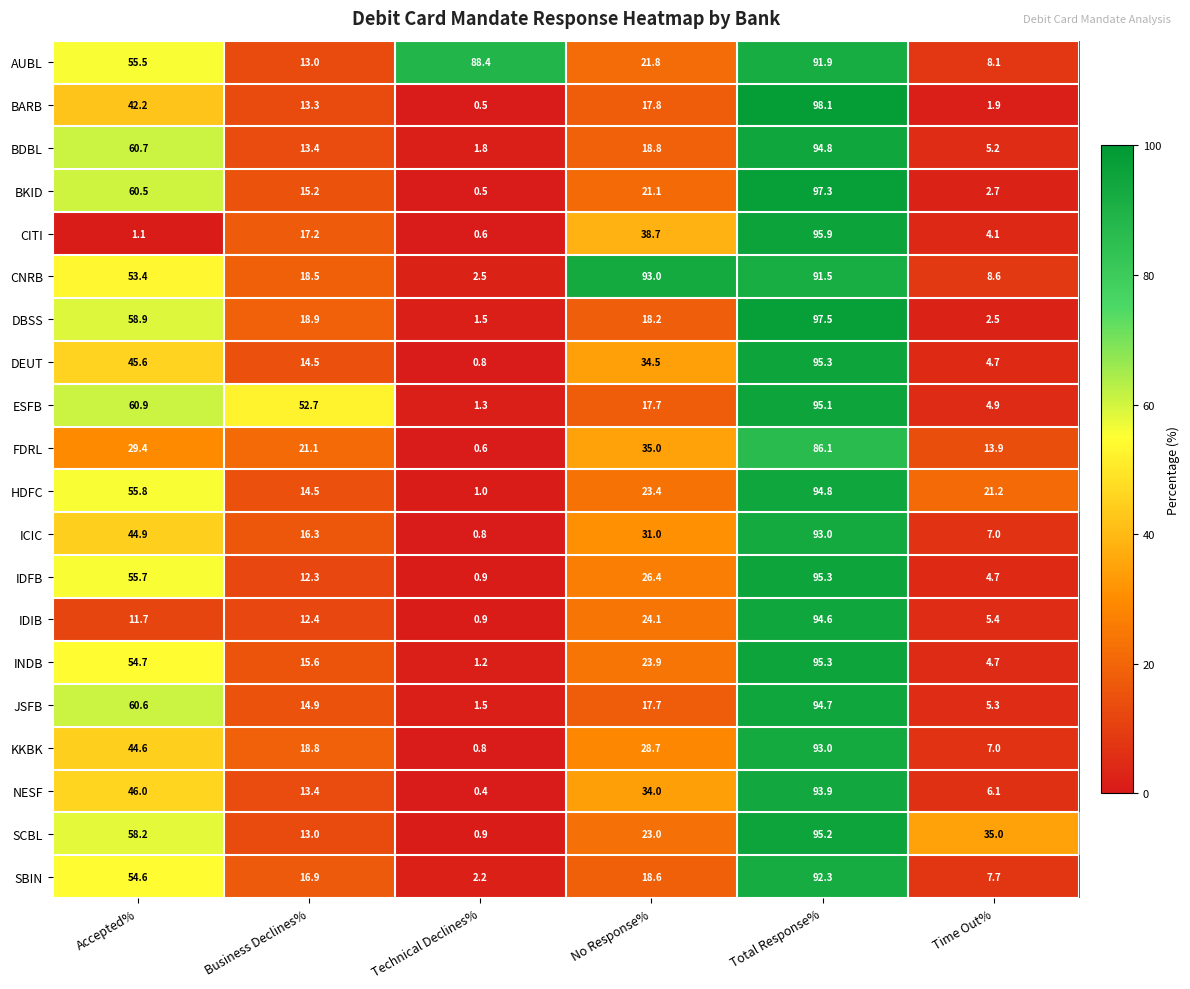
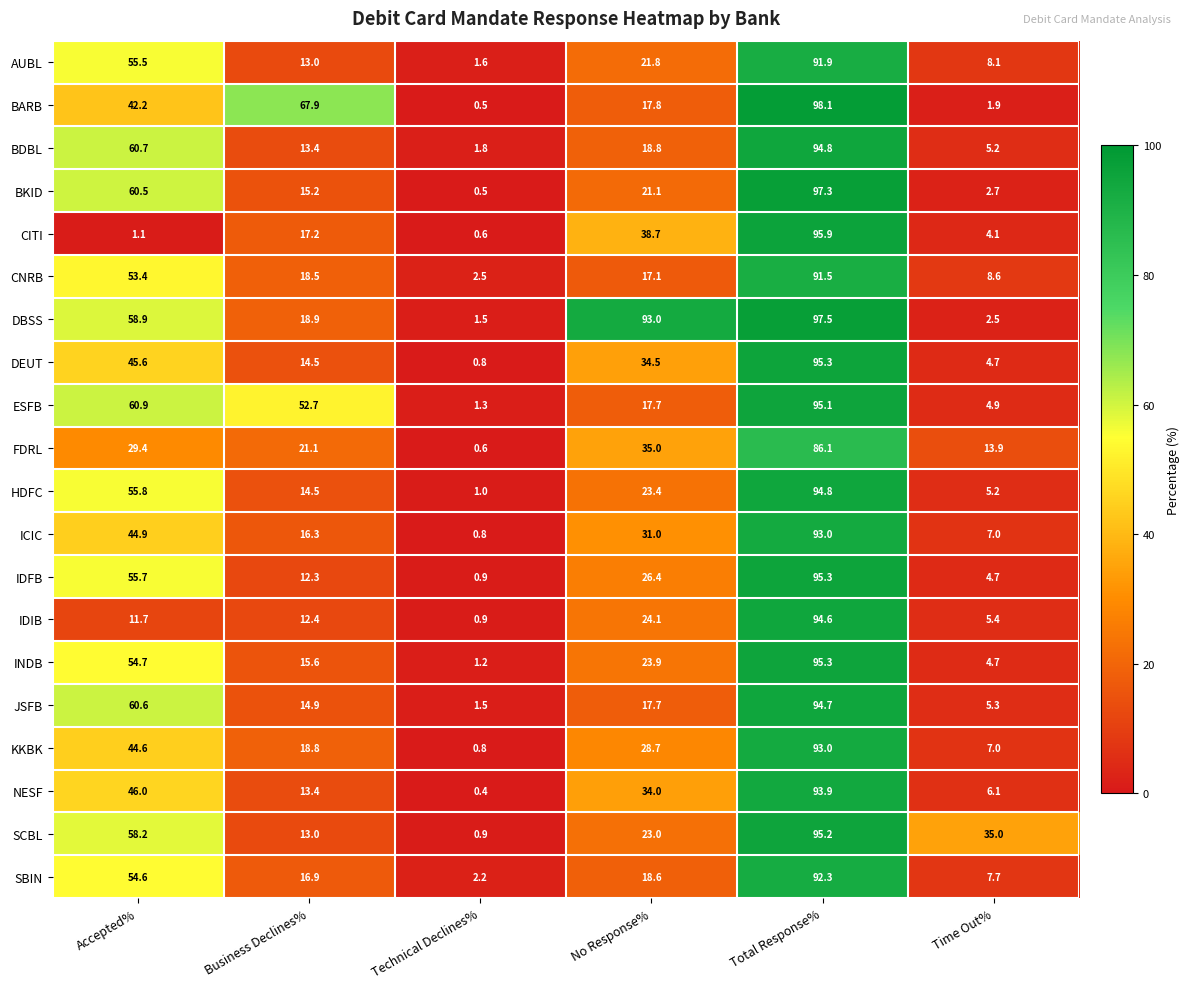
  {
    "AUBL": {
      "Accepted%": 55.5,
      "Business Declines%": 13.0,
-     "Technical Declines%": 88.4,
+     "Technical Declines%": 1.6,
      "No Response%": 21.8,
      "Total Response%": 91.9,
      "Time Out%": 8.1
    },
    "BARB": {
      "Accepted%": 42.2,
-     "Business Declines%": 13.3,
+     "Business Declines%": 67.9,
      "Technical Declines%": 0.5,
      "No Response%": 17.8,
      "Total Response%": 98.1,
      "Time Out%": 1.9
    },
    "BDBL": {
      "Accepted%": 60.7,
      "Business Declines%": 13.4,
      "Technical Declines%": 1.8,
      "No Response%": 18.8,
      "Total Response%": 94.8,
      "Time Out%": 5.2
    },
    "BKID": {
      "Accepted%": 60.5,
      "Business Declines%": 15.2,
      "Technical Declines%": 0.5,
      "No Response%": 21.1,
      "Total Response%": 97.3,
      "Time Out%": 2.7
    },
    "CITI": {
      "Accepted%": 1.1,
      "Business Declines%": 17.2,
      "Technical Declines%": 0.6,
      "No Response%": 38.7,
      "Total Response%": 95.9,
      "Time Out%": 4.1
    },
    "CNRB": {
      "Accepted%": 53.4,
      "Business Declines%": 18.5,
      "Technical Declines%": 2.5,
-     "No Response%": 93.0,
+     "No Response%": 17.1,
      "Total Response%": 91.5,
      "Time Out%": 8.6
    },
    "DBSS": {
      "Accepted%": 58.9,
      "Business Declines%": 18.9,
      "Technical Declines%": 1.5,
-     "No Response%": 18.2,
+     "No Response%": 93.0,
      "Total Response%": 97.5,
      "Time Out%": 2.5
    },
    "DEUT": {
      "Accepted%": 45.6,
      "Business Declines%": 14.5,
      "Technical Declines%": 0.8,
      "No Response%": 34.5,
      "Total Response%": 95.3,
      "Time Out%": 4.7
    },
    "ESFB": {
      "Accepted%": 60.9,
      "Business Declines%": 52.7,
      "Technical Declines%": 1.3,
      "No Response%": 17.7,
      "Total Response%": 95.1,
      "Time Out%": 4.9
    },
    "FDRL": {
      "Accepted%": 29.4,
      "Business Declines%": 21.1,
      "Technical Declines%": 0.6,
      "No Response%": 35.0,
      "Total Response%": 86.1,
      "Time Out%": 13.9
    },
    "HDFC": {
      "Accepted%": 55.8,
      "Business Declines%": 14.5,
      "Technical Declines%": 1.0,
      "No Response%": 23.4,
      "Total Response%": 94.8,
-     "Time Out%": 21.2
+     "Time Out%": 5.2
    },
    "ICIC": {
      "Accepted%": 44.9,
      "Business Declines%": 16.3,
      "Technical Declines%": 0.8,
      "No Response%": 31.0,
      "Total Response%": 93.0,
      "Time Out%": 7.0
    },
    "IDFB": {
      "Accepted%": 55.7,
      "Business Declines%": 12.3,
      "Technical Declines%": 0.9,
      "No Response%": 26.4,
      "Total Response%": 95.3,
      "Time Out%": 4.7
    },
    "IDIB": {
      "Accepted%": 11.7,
      "Business Declines%": 12.4,
      "Technical Declines%": 0.9,
      "No Response%": 24.1,
      "Total Response%": 94.6,
      "Time Out%": 5.4
    },
    "INDB": {
      "Accepted%": 54.7,
      "Business Declines%": 15.6,
      "Technical Declines%": 1.2,
      "No Response%": 23.9,
      "Total Response%": 95.3,
      "Time Out%": 4.7
    },
    "JSFB": {
      "Accepted%": 60.6,
      "Business Declines%": 14.9,
      "Technical Declines%": 1.5,
      "No Response%": 17.7,
      "Total Response%": 94.7,
      "Time Out%": 5.3
    },
    "KKBK": {
      "Accepted%": 44.6,
      "Business Declines%": 18.8,
      "Technical Declines%": 0.8,
      "No Response%": 28.7,
      "Total Response%": 93.0,
      "Time Out%": 7.0
    },
    "NESF": {
      "Accepted%": 46.0,
      "Business Declines%": 13.4,
      "Technical Declines%": 0.4,
      "No Response%": 34.0,
      "Total Response%": 93.9,
      "Time Out%": 6.1
    },
    "SCBL": {
      "Accepted%": 58.2,
      "Business Declines%": 13.0,
      "Technical Declines%": 0.9,
      "No Response%": 23.0,
      "Total Response%": 95.2,
      "Time Out%": 35.0
    },
    "SBIN": {
      "Accepted%": 54.6,
      "Business Declines%": 16.9,
      "Technical Declines%": 2.2,
      "No Response%": 18.6,
      "Total Response%": 92.3,
      "Time Out%": 7.7
    }
  }
